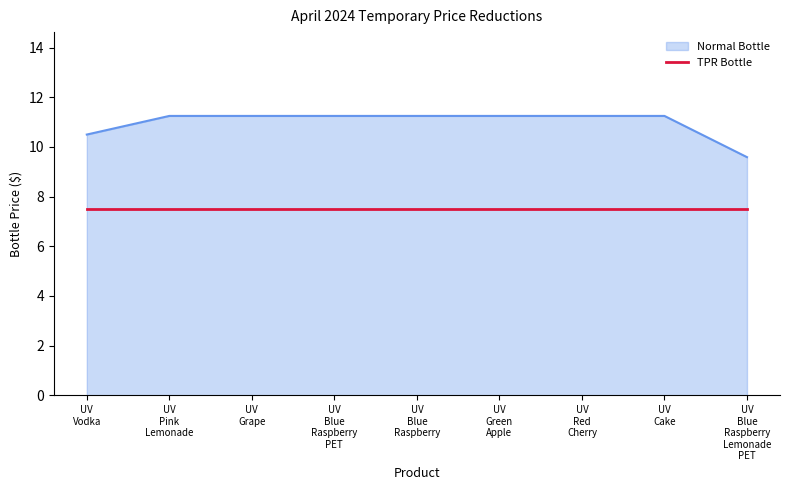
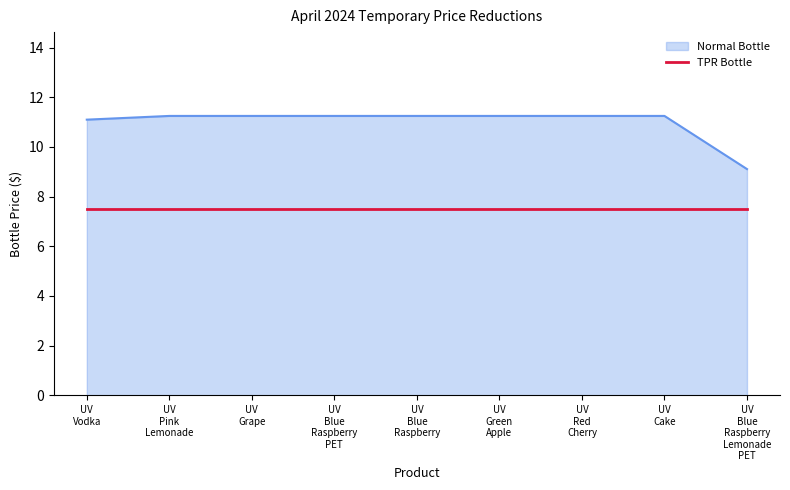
  {
    "Normal Bottle": {
-     "UV Vodka": 10.5,
+     "UV Vodka": 11.1,
      "UV Pink Lemonade": 11.3,
      "UV Grape": 11.3,
      "UV Blue Raspberry PET": 11.3,
      "UV Blue Raspberry": 11.3,
      "UV Green Apple": 11.3,
      "UV Red Cherry": 11.3,
      "UV Cake": 11.3,
-     "UV Blue Raspberry Lemonade PET": 9.6
+     "UV Blue Raspberry Lemonade PET": 9.1
    },
    "TPR Bottle": {
      "UV Vodka": 7.5,
      "UV Pink Lemonade": 7.5,
      "UV Grape": 7.5,
      "UV Blue Raspberry PET": 7.5,
      "UV Blue Raspberry": 7.5,
      "UV Green Apple": 7.5,
      "UV Red Cherry": 7.5,
      "UV Cake": 7.5,
      "UV Blue Raspberry Lemonade PET": 7.5
    }
  }
